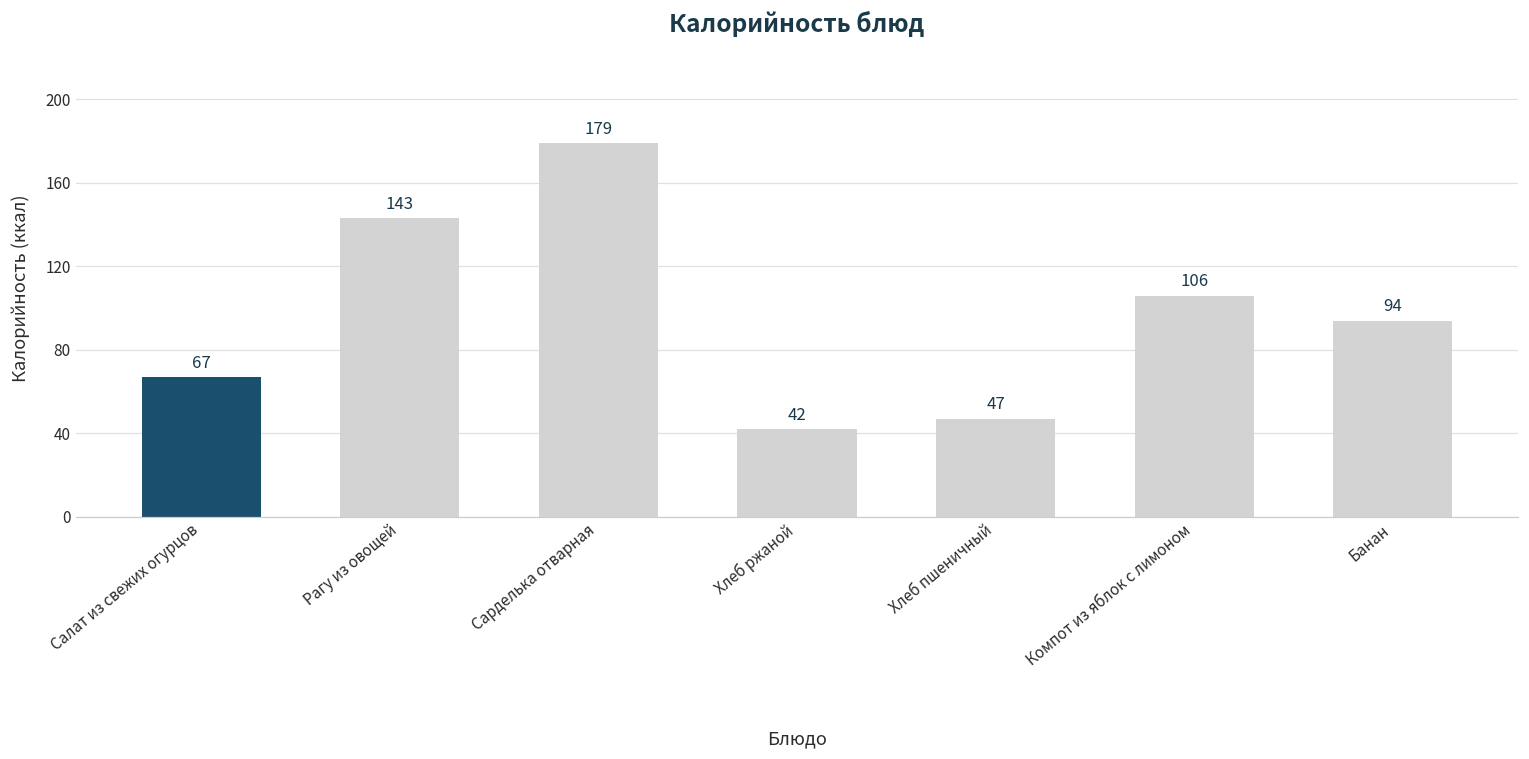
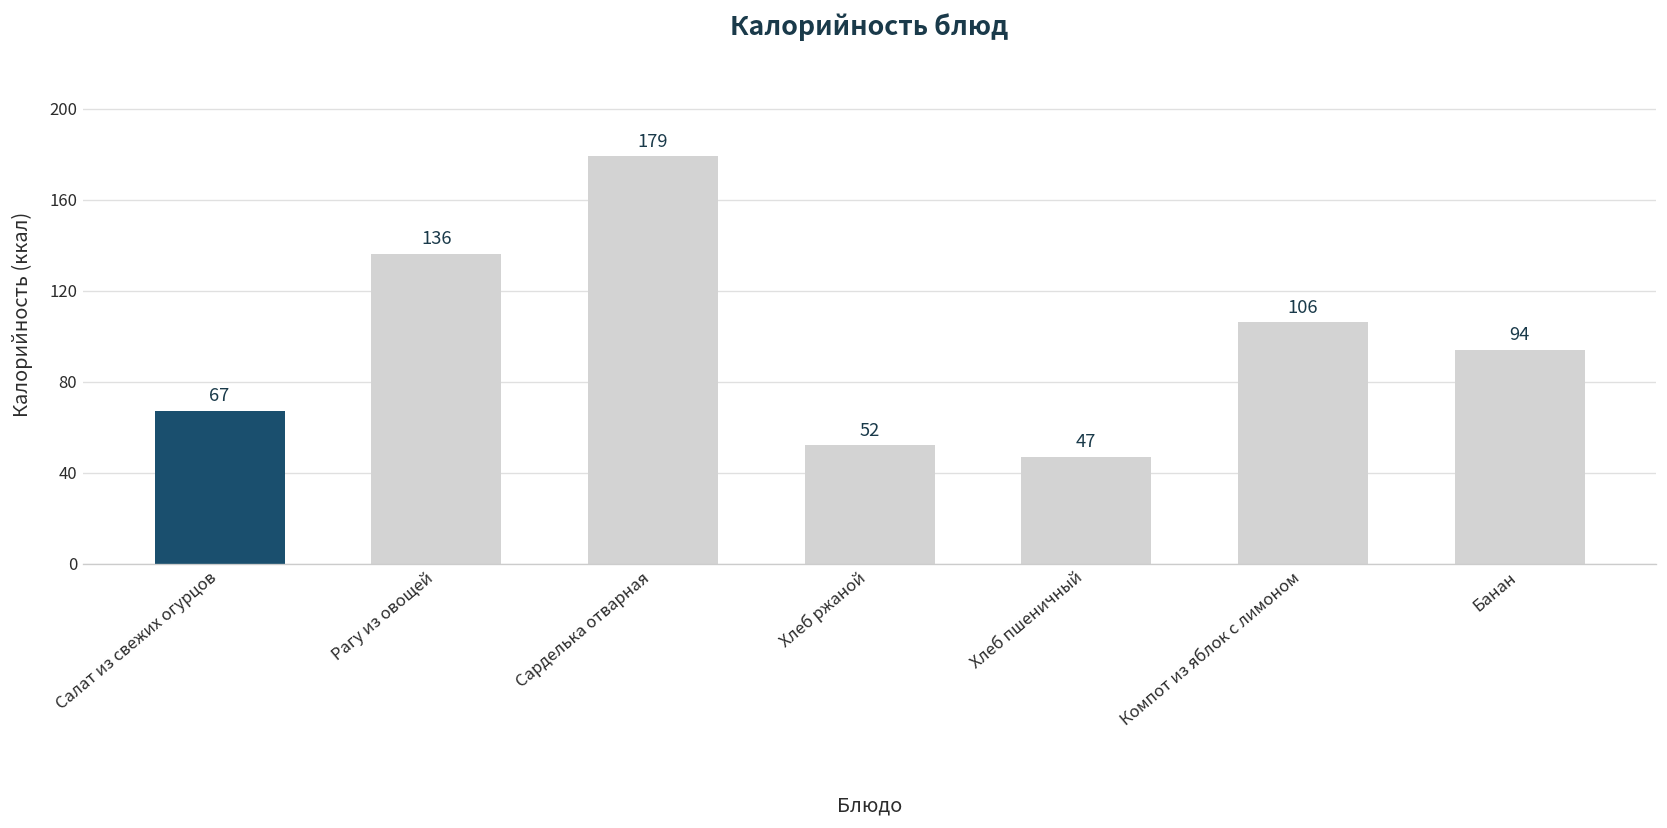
  {
    "Салат из свежих огурцов": 67,
-   "Рагу из овощей": 143,
+   "Рагу из овощей": 136,
    "Сарделька отварная": 179,
-   "Хлеб ржаной": 42,
+   "Хлеб ржаной": 52,
    "Хлеб пшеничный": 47,
    "Компот из яблок с лимоном": 106,
    "Банан": 94
  }
